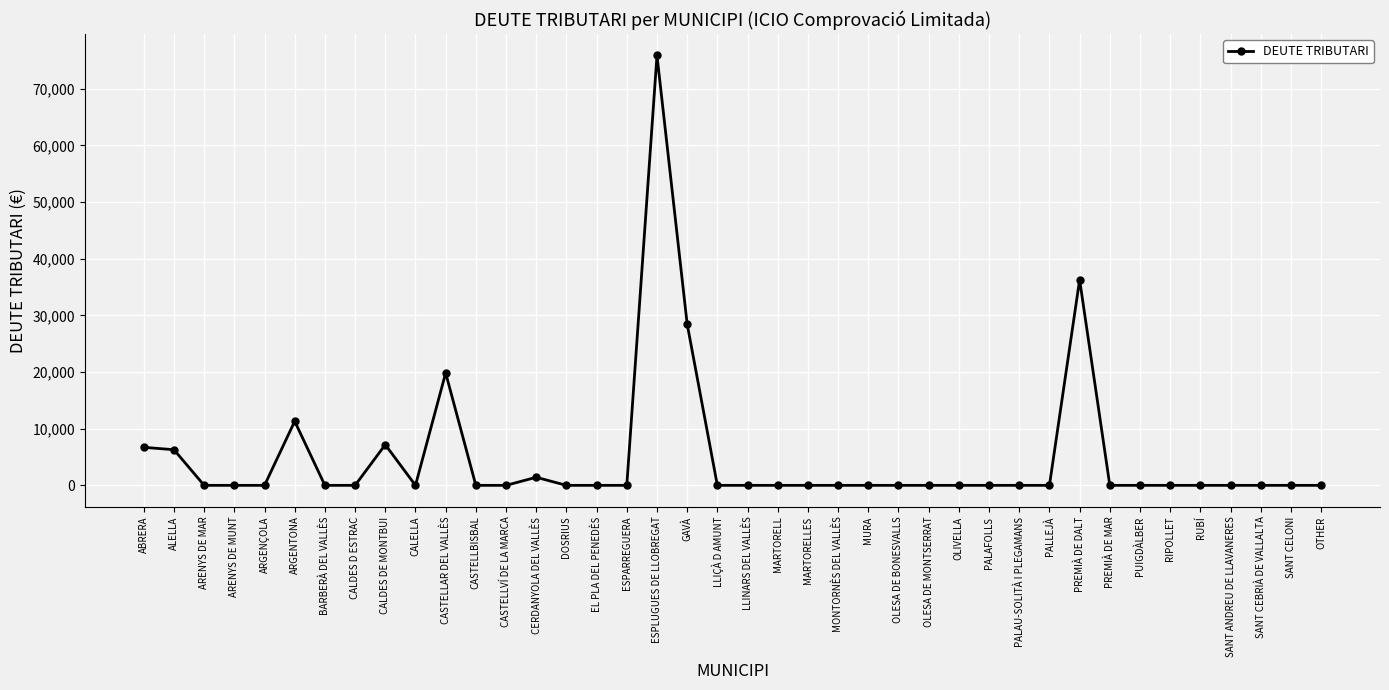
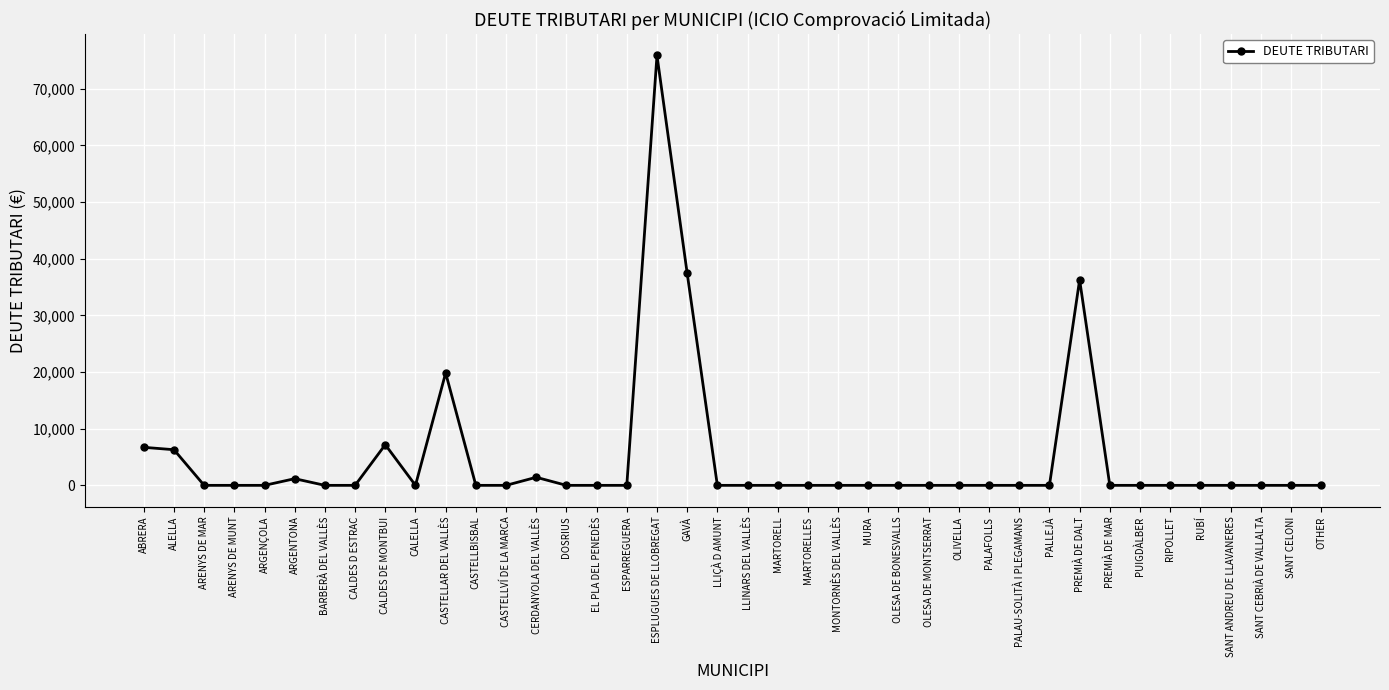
  {
    "ABRERA": "7,000",
    "ALELLA": "6,000",
    "ARENYS DE MAR": "0",
    "ARENYS DE MUNT": "0",
    "ARGENÇOLA": "0",
-   "ARGENTONA": "11,000",
+   "ARGENTONA": "1,000",
    "BARBERÀ DEL VALLÈS": "0",
    "CALDES D ESTRAC": "0",
    "CALDES DE MONTBUI": "7,000",
    "CALELLA": "0",
    "CASTELLAR DEL VALLÈS": "20,000",
    "CASTELLBISBAL": "0",
    "CASTELLVÍ DE LA MARCA": "0",
    "CERDANYOLA DEL VALLÈS": "1,000",
    "DOSRIUS": "0",
    "EL PLA DEL PENEDÈS": "0",
    "ESPARREGUERA": "0",
    "ESPLUGUES DE LLOBREGAT": "76,000",
-   "GAVÀ": "28,000",
+   "GAVÀ": "37,000",
    "LLIÇÀ D AMUNT": "0",
    "LLINARS DEL VALLÈS": "0",
    "MARTORELL": "0",
    "MARTORELLES": "0",
    "MONTORNÈS DEL VALLÈS": "0",
    "MURA": "0",
    "OLESA DE BONESVALLS": "0",
    "OLESA DE MONTSERRAT": "0",
    "OLIVELLA": "0",
    "PALAFOLLS": "0",
    "PALAU-SOLITÀ I PLEGAMANS": "0",
    "PALLEJÀ": "0",
    "PREMIÀ DE DALT": "36,000",
    "PREMIÀ DE MAR": "0",
    "PUIGDÀLBER": "0",
    "RIPOLLET": "0",
    "RUBÍ": "0",
    "SANT ANDREU DE LLAVANERES": "0",
    "SANT CEBRIÀ DE VALLALTA": "0",
    "SANT CELONI": "0",
    "OTHER": "0"
  }
